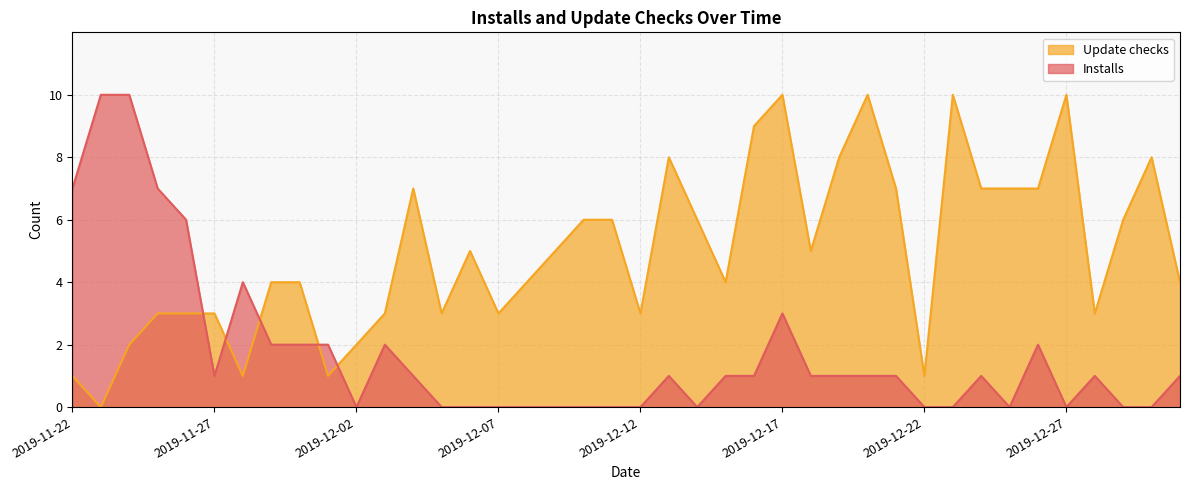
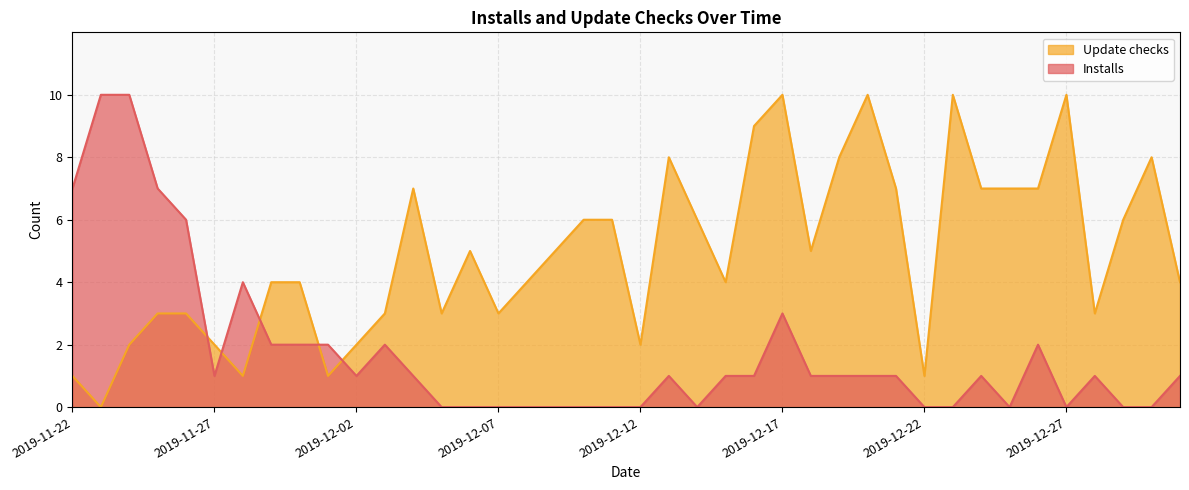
  {
    "Update checks": {
      "2019-11-22": 1,
-     "2019-11-27": 3,
+     "2019-11-27": 2,
      "2019-12-02": 2,
      "2019-12-07": 3,
-     "2019-12-12": 3,
+     "2019-12-12": 2,
      "2019-12-17": 10,
      "2019-12-22": 1,
      "2019-12-27": 10
    },
    "Installs": {
      "2019-11-22": 7,
      "2019-11-27": 1,
-     "2019-12-02": 0,
+     "2019-12-02": 1,
      "2019-12-07": 0,
      "2019-12-12": 0,
      "2019-12-17": 3,
      "2019-12-22": 0,
      "2019-12-27": 0
    }
  }
